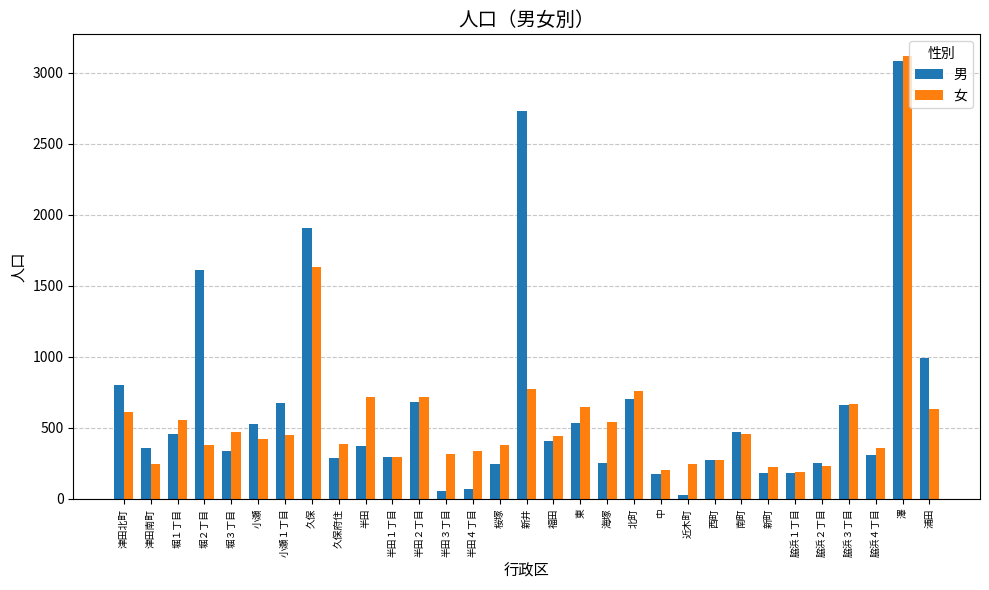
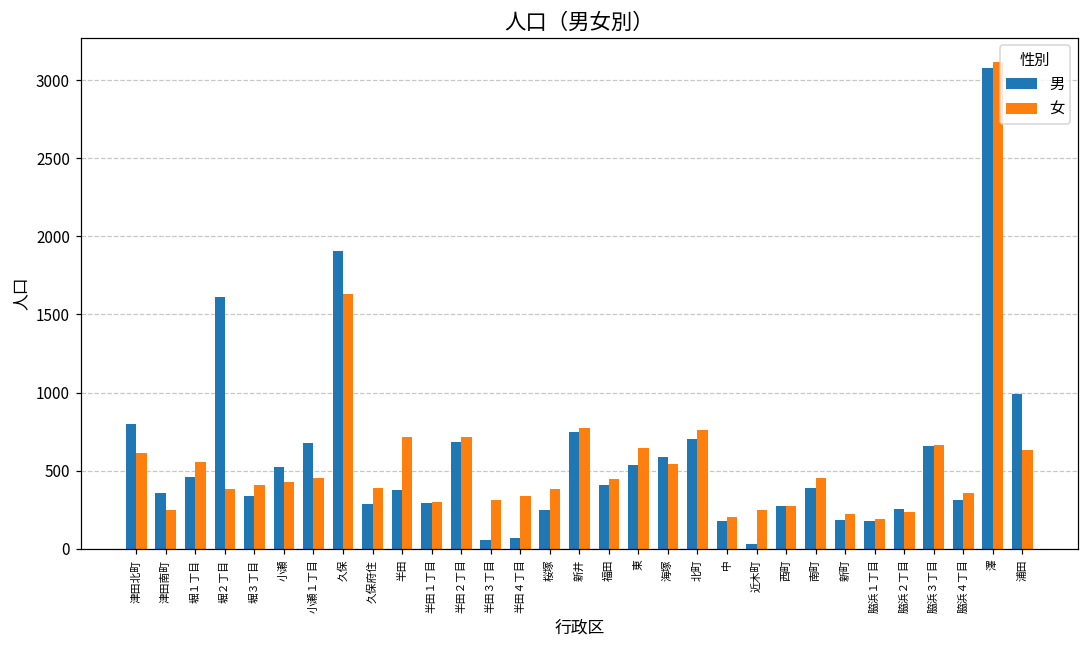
  {
    "男": {
      "津田北町": 800,
      "津田南町": 360,
      "堀１丁目": 460,
      "堀２丁目": 1610,
      "堀３丁目": 340,
      "小瀬": 530,
      "小瀬１丁目": 680,
      "久保": 1910,
      "久保府住": 290,
      "半田": 380,
      "半田１丁目": 300,
      "半田２丁目": 680,
      "半田３丁目": 60,
      "半田４丁目": 70,
      "桜塚": 250,
-     "新井": 2730,
+     "新井": 750,
      "福田": 410,
      "東": 540,
-     "海塚": 250,
+     "海塚": 590,
      "北町": 710,
      "中": 180,
      "近木町": 30,
      "西町": 270,
-     "南町": 470,
+     "南町": 390,
      "新町": 190,
      "脇浜１丁目": 180,
      "脇浜２丁目": 250,
      "脇浜３丁目": 660,
      "脇浜４丁目": 310,
      "澤": 3080,
      "浦田": 990
    },
    "女": {
      "津田北町": 620,
      "津田南町": 250,
      "堀１丁目": 550,
      "堀２丁目": 380,
-     "堀３丁目": 470,
+     "堀３丁目": 410,
      "小瀬": 430,
      "小瀬１丁目": 450,
      "久保": 1630,
      "久保府住": 390,
      "半田": 720,
      "半田１丁目": 300,
      "半田２丁目": 720,
      "半田３丁目": 310,
      "半田４丁目": 340,
      "桜塚": 380,
      "新井": 770,
      "福田": 440,
      "東": 650,
      "海塚": 540,
      "北町": 760,
      "中": 200,
      "近木町": 250,
      "西町": 280,
      "南町": 450,
      "新町": 220,
      "脇浜１丁目": 190,
      "脇浜２丁目": 230,
      "脇浜３丁目": 670,
      "脇浜４丁目": 360,
      "澤": 3120,
      "浦田": 630
    }
  }
